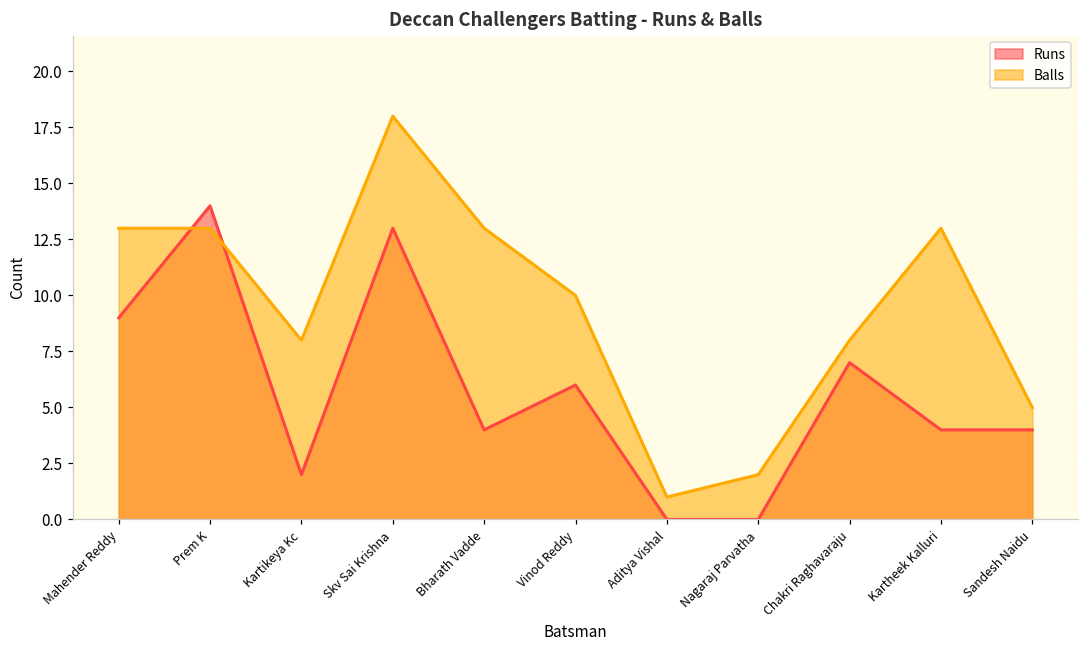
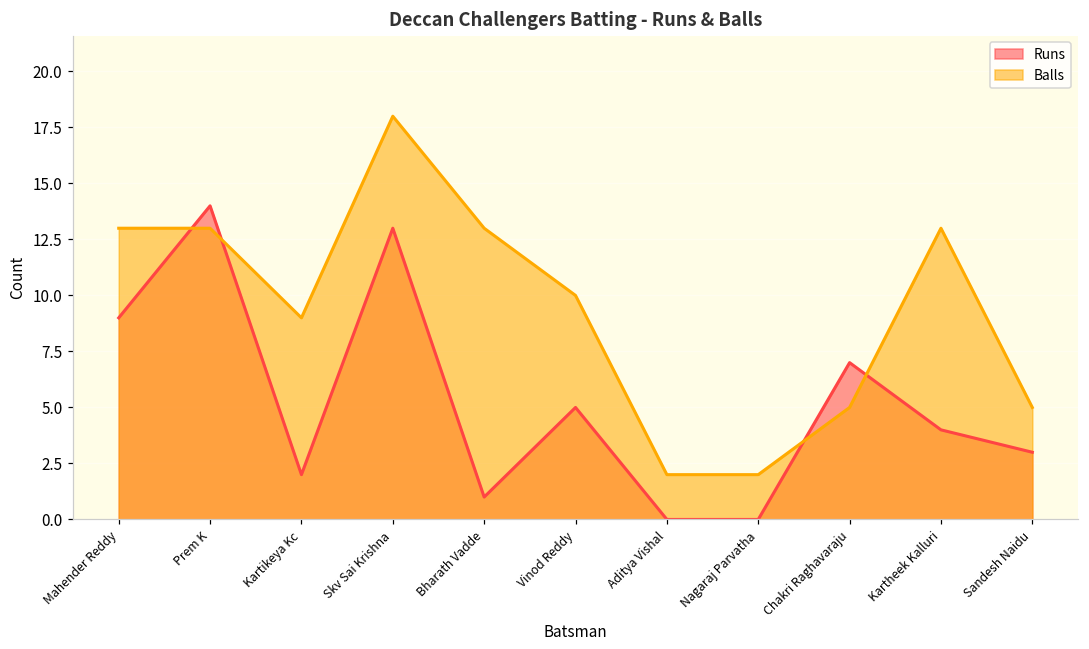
  {
    "Runs": {
      "Mahender Reddy": 9,
      "Prem K": 14,
      "Kartikeya Kc": 2,
      "Skv Sai Krishna": 13,
-     "Bharath Vadde": 4,
-     "Vinod Reddy": 6,
+     "Bharath Vadde": 1,
+     "Vinod Reddy": 5,
      "Aditya Vishal": 0,
      "Nagaraj Parvatha": 0,
      "Chakri Raghavaraju": 7,
      "Kartheek Kalluri": 4,
-     "Sandesh Naidu": 4
+     "Sandesh Naidu": 3
    },
    "Balls": {
      "Mahender Reddy": 13,
      "Prem K": 13,
-     "Kartikeya Kc": 8,
+     "Kartikeya Kc": 9,
      "Skv Sai Krishna": 18,
      "Bharath Vadde": 13,
      "Vinod Reddy": 10,
-     "Aditya Vishal": 1,
+     "Aditya Vishal": 2,
      "Nagaraj Parvatha": 2,
-     "Chakri Raghavaraju": 8,
+     "Chakri Raghavaraju": 5,
      "Kartheek Kalluri": 13,
      "Sandesh Naidu": 5
    }
  }
